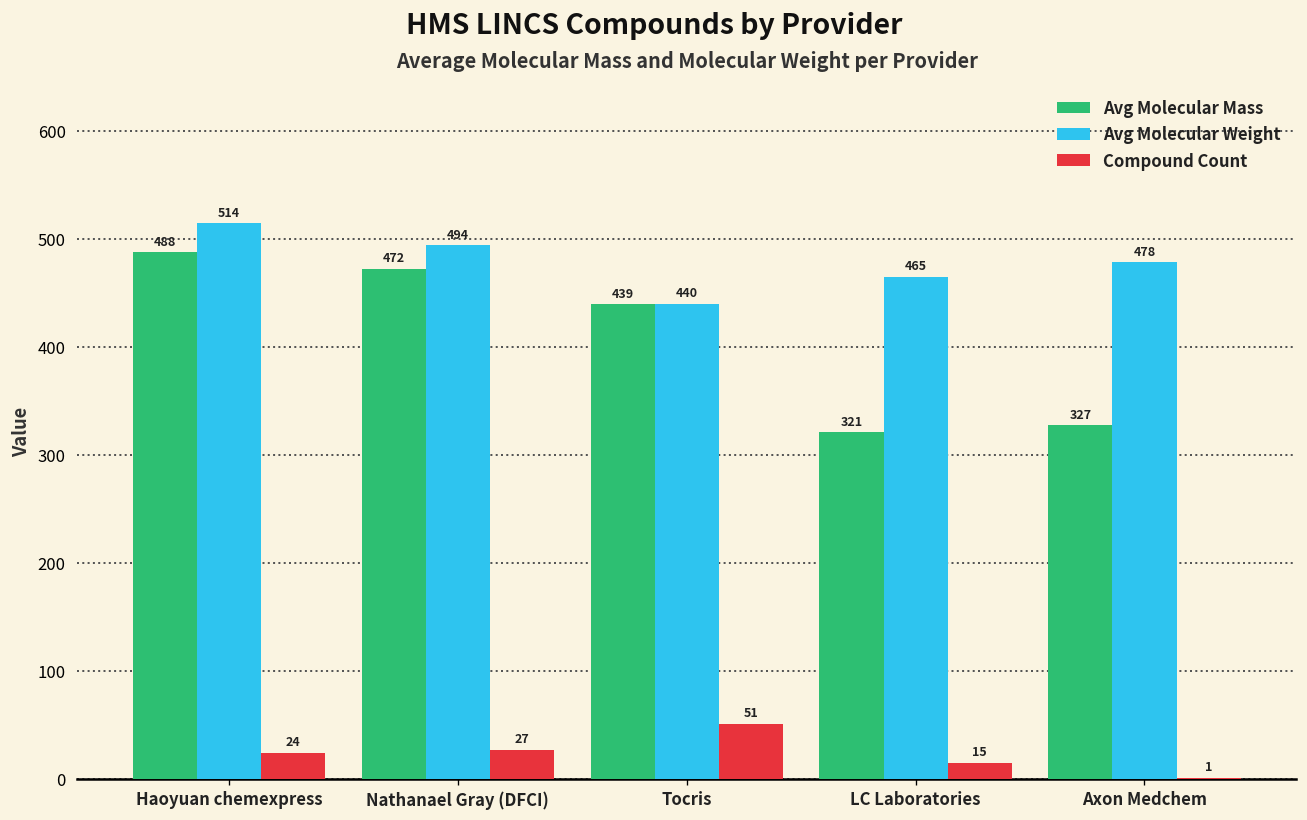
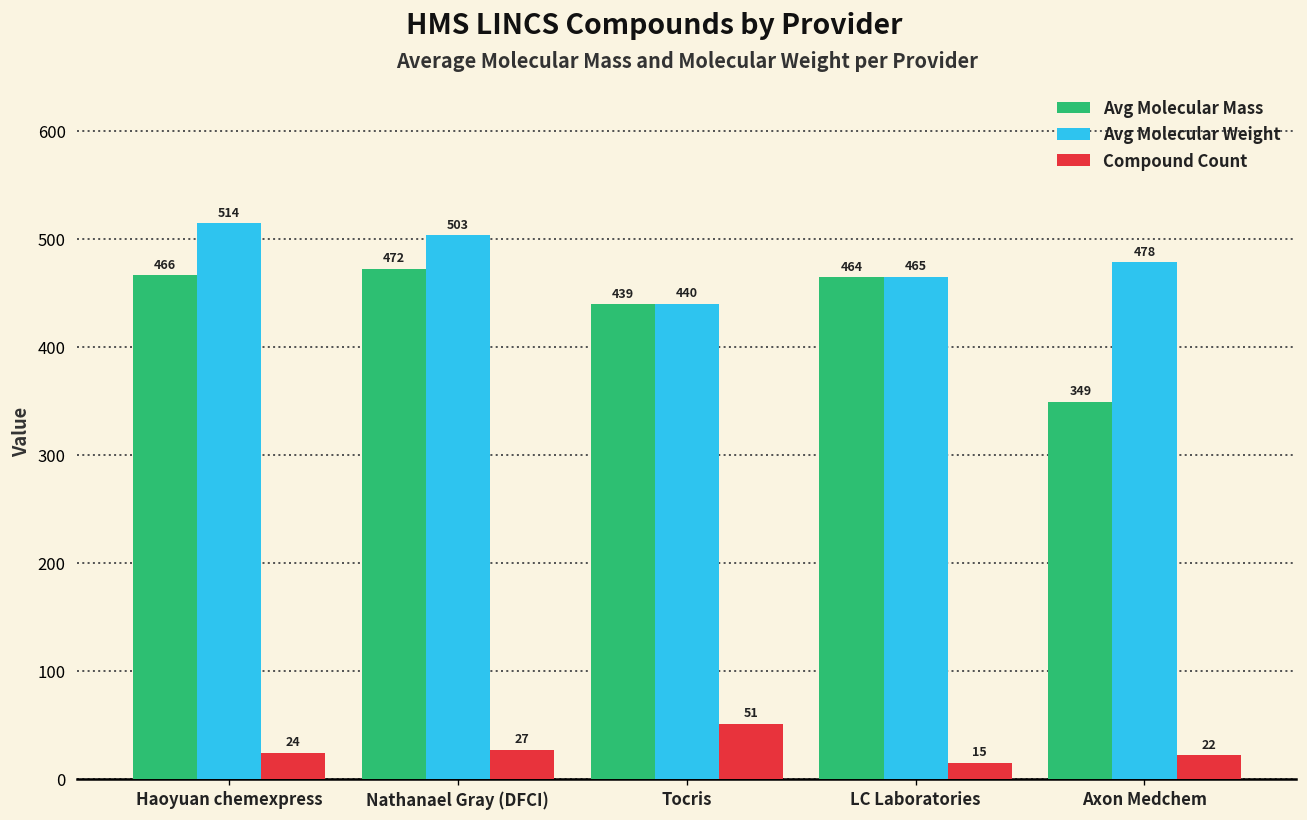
  {
    "Avg Molecular Mass": {
-     "Haoyuan chemexpress": 488,
+     "Haoyuan chemexpress": 466,
      "Nathanael Gray (DFCI)": 472,
      "Tocris": 439,
-     "LC Laboratories": 321,
-     "Axon Medchem": 327
+     "LC Laboratories": 464,
+     "Axon Medchem": 349
    },
    "Avg Molecular Weight": {
      "Haoyuan chemexpress": 514,
-     "Nathanael Gray (DFCI)": 494,
+     "Nathanael Gray (DFCI)": 503,
      "Tocris": 440,
      "LC Laboratories": 465,
      "Axon Medchem": 478
    },
    "Compound Count": {
      "Haoyuan chemexpress": 24,
      "Nathanael Gray (DFCI)": 27,
      "Tocris": 51,
      "LC Laboratories": 15,
-     "Axon Medchem": 1
+     "Axon Medchem": 22
    }
  }
